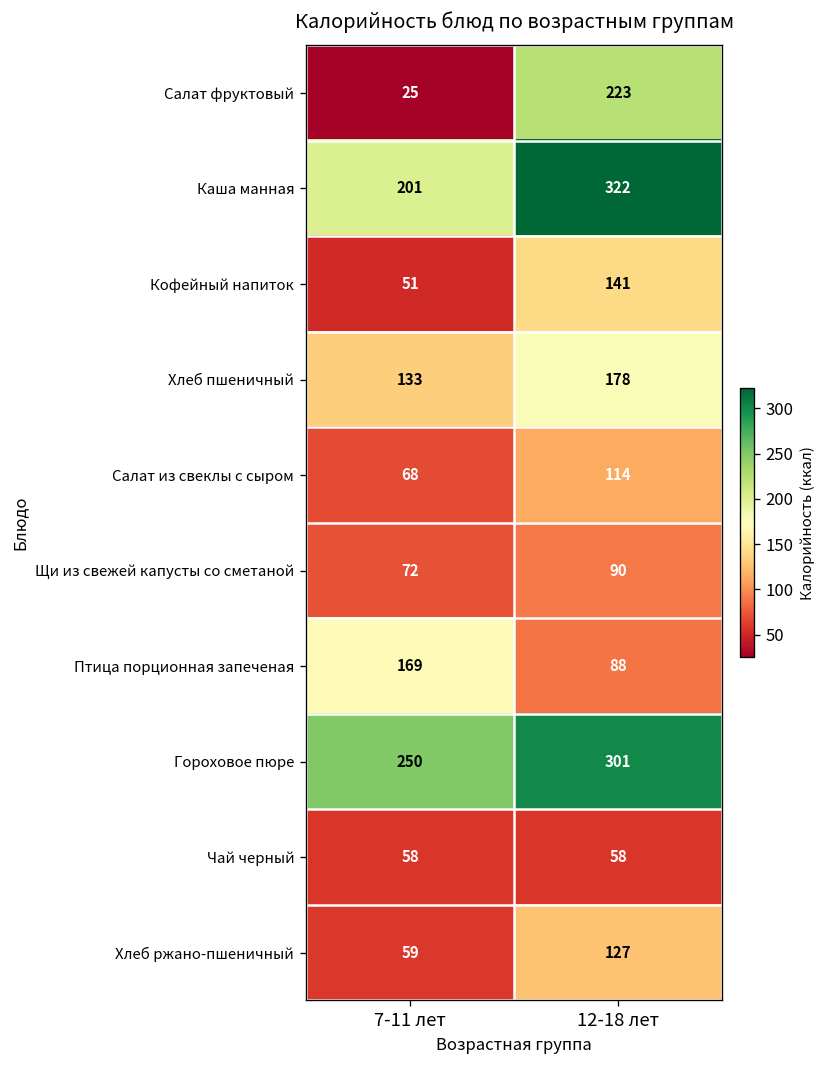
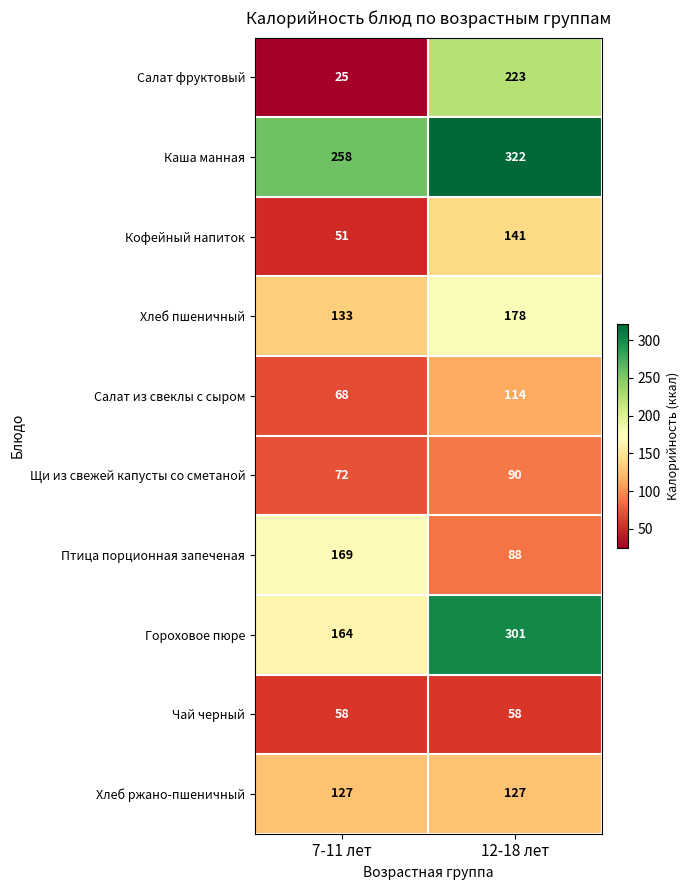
  {
    "Салат фруктовый": {
      "7-11 лет": 25,
      "12-18 лет": 223
    },
    "Каша манная": {
-     "7-11 лет": 201,
+     "7-11 лет": 258,
      "12-18 лет": 322
    },
    "Кофейный напиток": {
      "7-11 лет": 51,
      "12-18 лет": 141
    },
    "Хлеб пшеничный": {
      "7-11 лет": 133,
      "12-18 лет": 178
    },
    "Салат из свеклы с сыром": {
      "7-11 лет": 68,
      "12-18 лет": 114
    },
    "Щи из свежей капусты со сметаной": {
      "7-11 лет": 72,
      "12-18 лет": 90
    },
    "Птица порционная запеченая": {
      "7-11 лет": 169,
      "12-18 лет": 88
    },
    "Гороховое пюре": {
-     "7-11 лет": 250,
+     "7-11 лет": 164,
      "12-18 лет": 301
    },
    "Чай черный": {
      "7-11 лет": 58,
      "12-18 лет": 58
    },
    "Хлеб ржано-пшеничный": {
-     "7-11 лет": 59,
+     "7-11 лет": 127,
      "12-18 лет": 127
    }
  }
